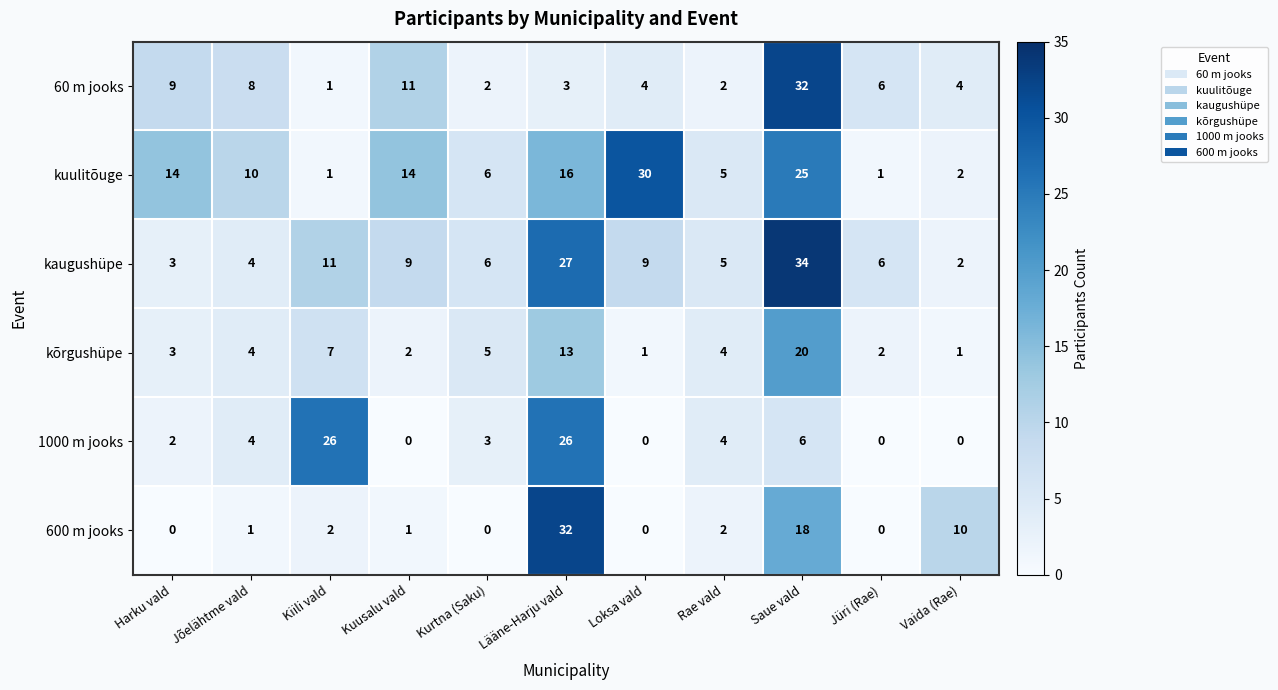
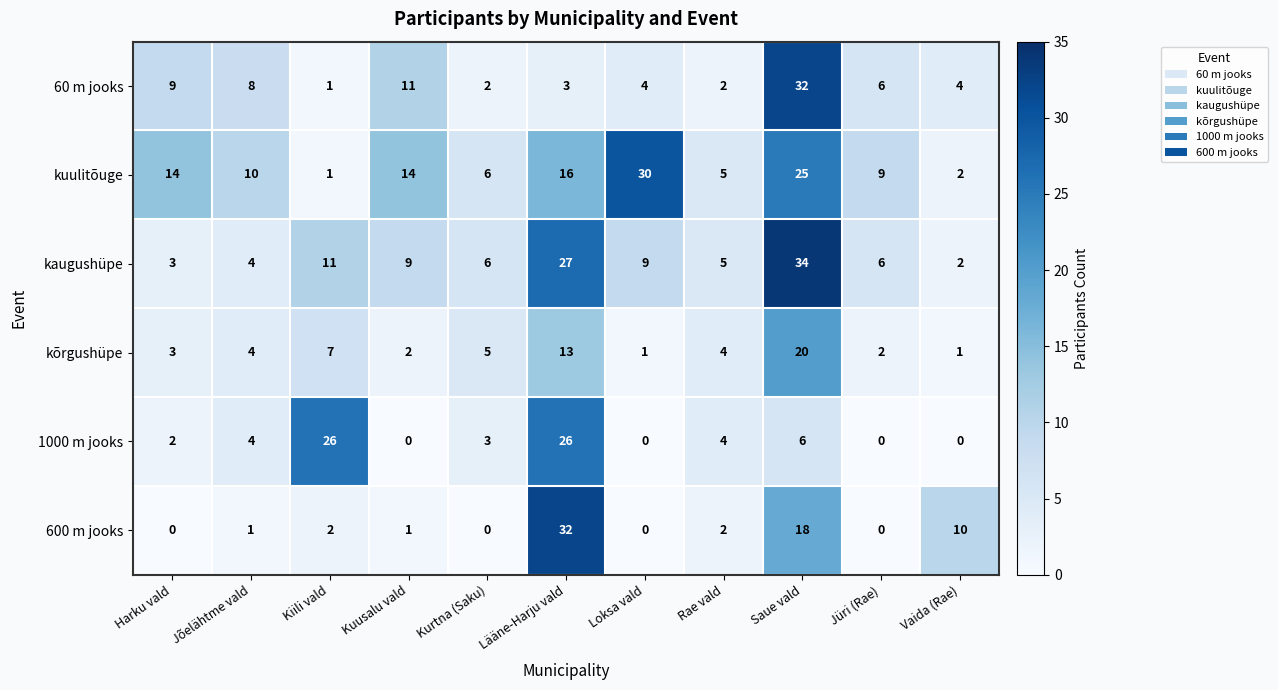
  {
    "60 m jooks": {
      "Harku vald": 9,
      "Jõelähtme vald": 8,
      "Kiili vald": 1,
      "Kuusalu vald": 11,
      "Kurtna (Saku)": 2,
      "Lääne-Harju vald": 3,
      "Loksa vald": 4,
      "Rae vald": 2,
      "Saue vald": 32,
      "Jüri (Rae)": 6,
      "Vaida (Rae)": 4
    },
    "kuulitõuge": {
      "Harku vald": 14,
      "Jõelähtme vald": 10,
      "Kiili vald": 1,
      "Kuusalu vald": 14,
      "Kurtna (Saku)": 6,
      "Lääne-Harju vald": 16,
      "Loksa vald": 30,
      "Rae vald": 5,
      "Saue vald": 25,
-     "Jüri (Rae)": 1,
+     "Jüri (Rae)": 9,
      "Vaida (Rae)": 2
    },
    "kaugushüpe": {
      "Harku vald": 3,
      "Jõelähtme vald": 4,
      "Kiili vald": 11,
      "Kuusalu vald": 9,
      "Kurtna (Saku)": 6,
      "Lääne-Harju vald": 27,
      "Loksa vald": 9,
      "Rae vald": 5,
      "Saue vald": 34,
      "Jüri (Rae)": 6,
      "Vaida (Rae)": 2
    },
    "kõrgushüpe": {
      "Harku vald": 3,
      "Jõelähtme vald": 4,
      "Kiili vald": 7,
      "Kuusalu vald": 2,
      "Kurtna (Saku)": 5,
      "Lääne-Harju vald": 13,
      "Loksa vald": 1,
      "Rae vald": 4,
      "Saue vald": 20,
      "Jüri (Rae)": 2,
      "Vaida (Rae)": 1
    },
    "1000 m jooks": {
      "Harku vald": 2,
      "Jõelähtme vald": 4,
      "Kiili vald": 26,
      "Kuusalu vald": 0,
      "Kurtna (Saku)": 3,
      "Lääne-Harju vald": 26,
      "Loksa vald": 0,
      "Rae vald": 4,
      "Saue vald": 6,
      "Jüri (Rae)": 0,
      "Vaida (Rae)": 0
    },
    "600 m jooks": {
      "Harku vald": 0,
      "Jõelähtme vald": 1,
      "Kiili vald": 2,
      "Kuusalu vald": 1,
      "Kurtna (Saku)": 0,
      "Lääne-Harju vald": 32,
      "Loksa vald": 0,
      "Rae vald": 2,
      "Saue vald": 18,
      "Jüri (Rae)": 0,
      "Vaida (Rae)": 10
    }
  }
